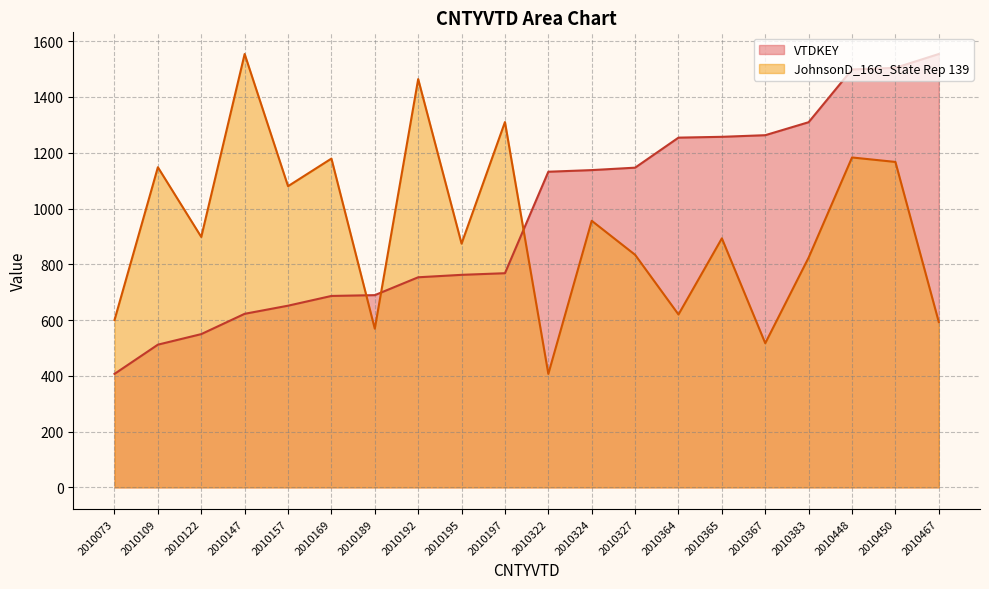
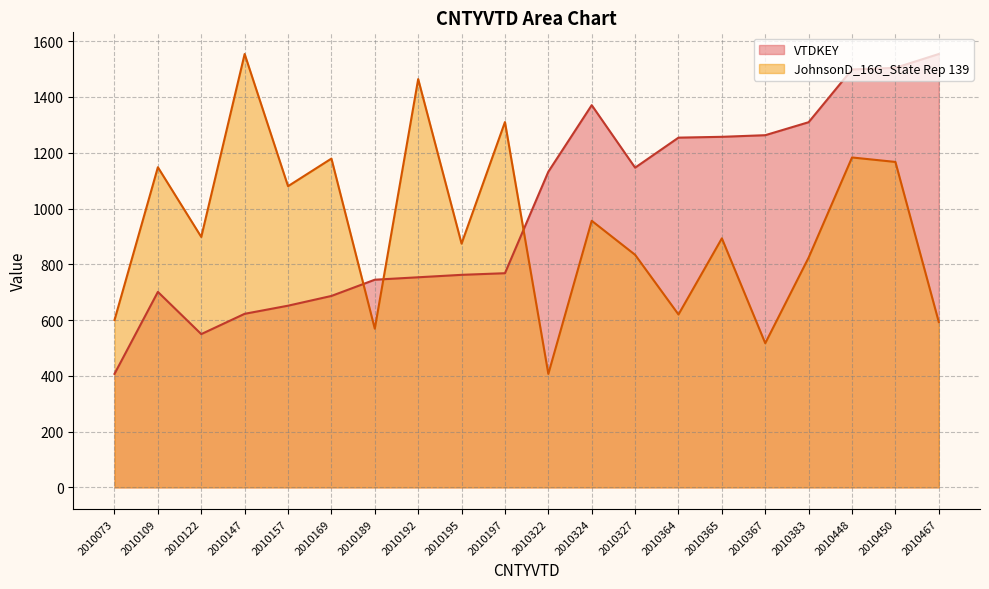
  {
    "VTDKEY": {
      "2010073": 410,
-     "2010109": 510,
+     "2010109": 700,
      "2010122": 550,
      "2010147": 620,
      "2010157": 650,
      "2010169": 690,
-     "2010189": 690,
+     "2010189": 740,
      "2010192": 750,
      "2010195": 760,
      "2010197": 770,
      "2010322": 1130,
-     "2010324": 1140,
+     "2010324": 1370,
      "2010327": 1150,
      "2010364": 1250,
      "2010365": 1260,
      "2010367": 1260,
      "2010383": 1310
    },
    "JohnsonD_16G_State Rep 139": {
      "2010073": 600,
      "2010109": 1150,
      "2010122": 900,
      "2010147": 1550,
      "2010157": 1080,
      "2010169": 1180,
      "2010189": 570,
      "2010192": 1460,
      "2010195": 870,
      "2010197": 1310,
      "2010322": 410,
      "2010324": 960,
      "2010327": 830,
      "2010364": 620,
      "2010365": 890,
      "2010367": 520,
      "2010383": 820,
      "2010448": 1180,
      "2010450": 1170,
      "2010467": 590
    }
  }
